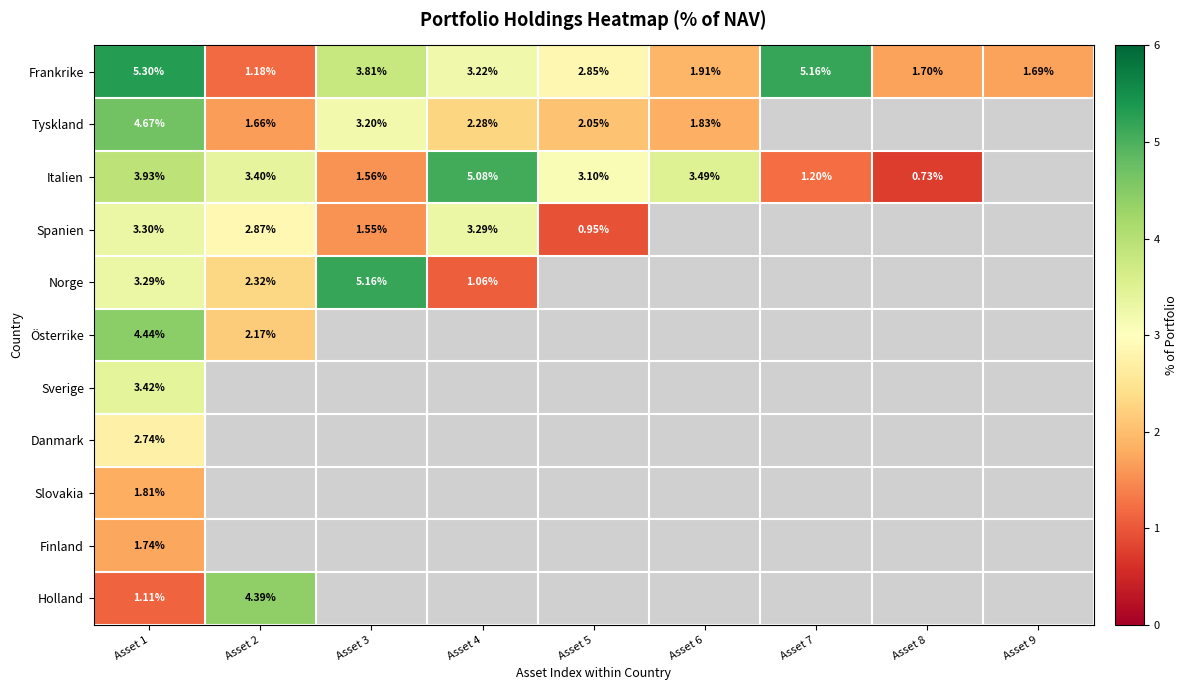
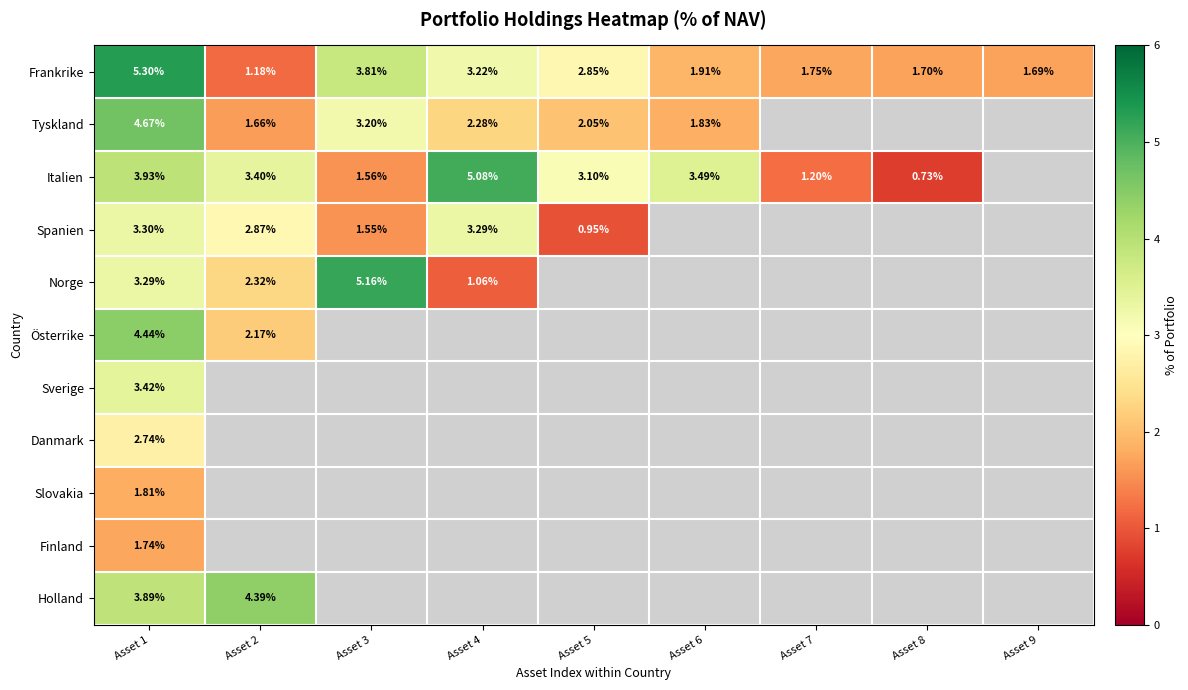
  {
    "Frankrike": {
      "Asset 1": "5.30%",
      "Asset 2": "1.18%",
      "Asset 3": "3.81%",
      "Asset 4": "3.22%",
      "Asset 5": "2.85%",
      "Asset 6": "1.91%",
-     "Asset 7": "5.16%",
+     "Asset 7": "1.75%",
      "Asset 8": "1.70%",
      "Asset 9": "1.69%"
    },
    "Tyskland": {
      "Asset 1": "4.67%",
      "Asset 2": "1.66%",
      "Asset 3": "3.20%",
      "Asset 4": "2.28%",
      "Asset 5": "2.05%",
      "Asset 6": "1.83%"
    },
    "Italien": {
      "Asset 1": "3.93%",
      "Asset 2": "3.40%",
      "Asset 3": "1.56%",
      "Asset 4": "5.08%",
      "Asset 5": "3.10%",
      "Asset 6": "3.49%",
      "Asset 7": "1.20%",
      "Asset 8": "0.73%"
    },
    "Spanien": {
      "Asset 1": "3.30%",
      "Asset 2": "2.87%",
      "Asset 3": "1.55%",
      "Asset 4": "3.29%",
      "Asset 5": "0.95%"
    },
    "Norge": {
      "Asset 1": "3.29%",
      "Asset 2": "2.32%",
      "Asset 3": "5.16%",
      "Asset 4": "1.06%"
    },
    "Österrike": {
      "Asset 1": "4.44%",
      "Asset 2": "2.17%"
    },
    "Sverige": {
      "Asset 1": "3.42%"
    },
    "Danmark": {
      "Asset 1": "2.74%"
    },
    "Slovakia": {
      "Asset 1": "1.81%"
    },
    "Finland": {
      "Asset 1": "1.74%"
    },
    "Holland": {
-     "Asset 1": "1.11%",
+     "Asset 1": "3.89%",
      "Asset 2": "4.39%"
    }
  }
